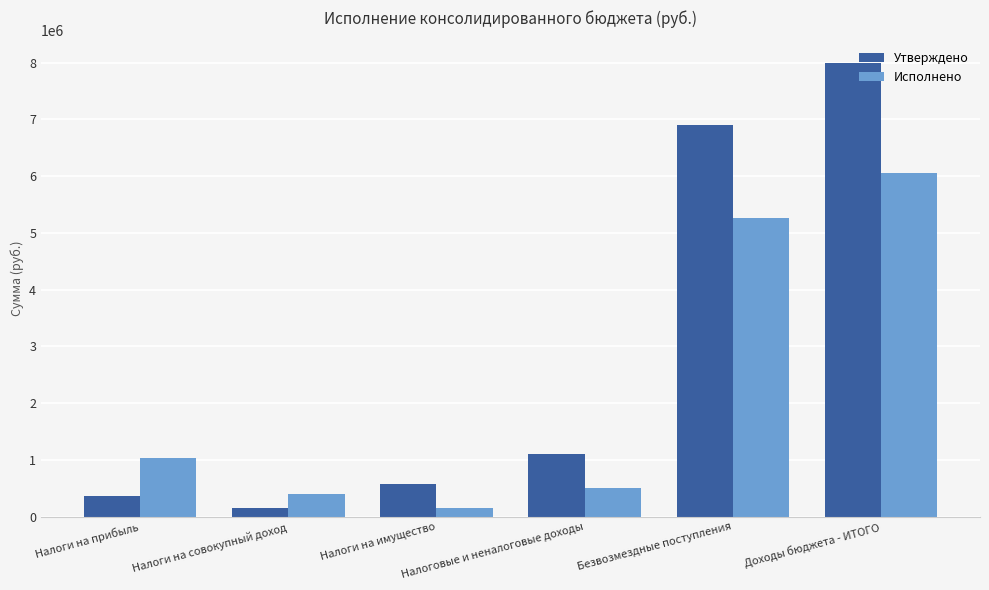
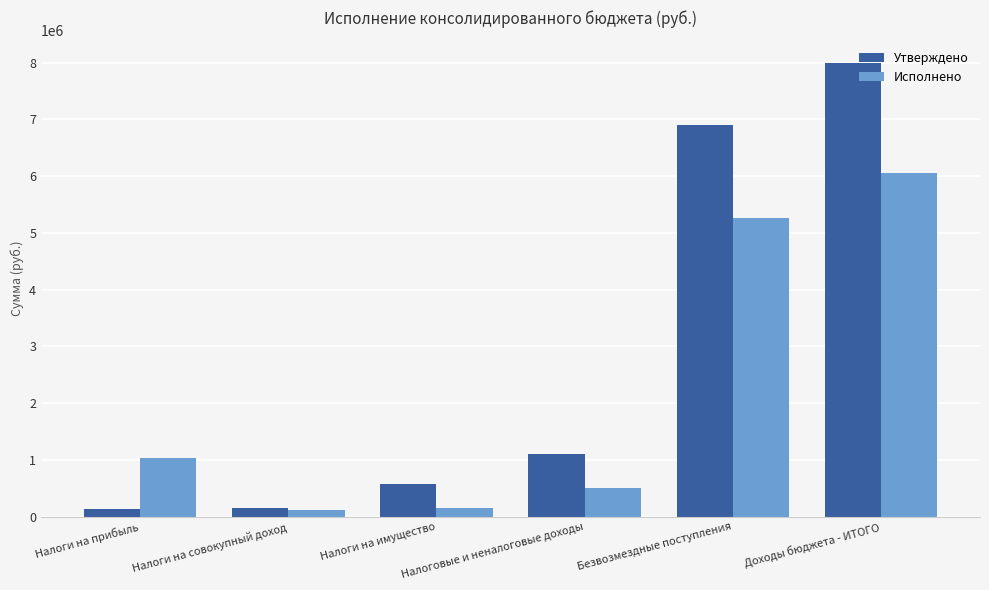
  {
    "Утверждено": {
-     "Налоги на прибыль": 400000,
+     "Налоги на прибыль": 100000,
      "Налоги на совокупный доход": 200000,
      "Налоги на имущество": 600000,
      "Налоговые и неналоговые доходы": 1100000,
      "Безвозмездные поступления": 6900000,
      "Доходы бюджета - ИТОГО": 8000000
    },
    "Исполнено": {
      "Налоги на прибыль": 1000000,
-     "Налоги на совокупный доход": 400000,
+     "Налоги на совокупный доход": 100000,
      "Налоги на имущество": 200000,
      "Налоговые и неналоговые доходы": 500000,
      "Безвозмездные поступления": 5300000,
      "Доходы бюджета - ИТОГО": 6100000
    }
  }
